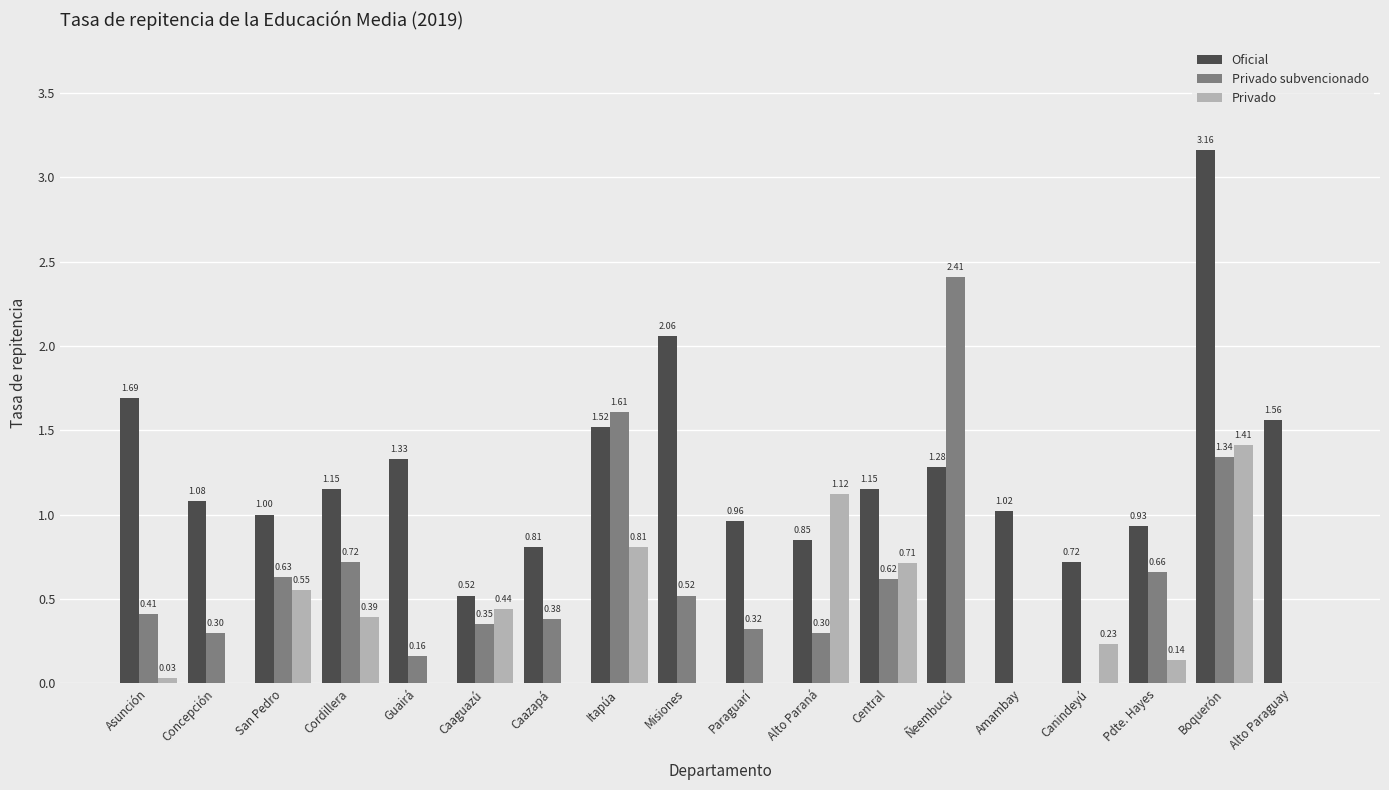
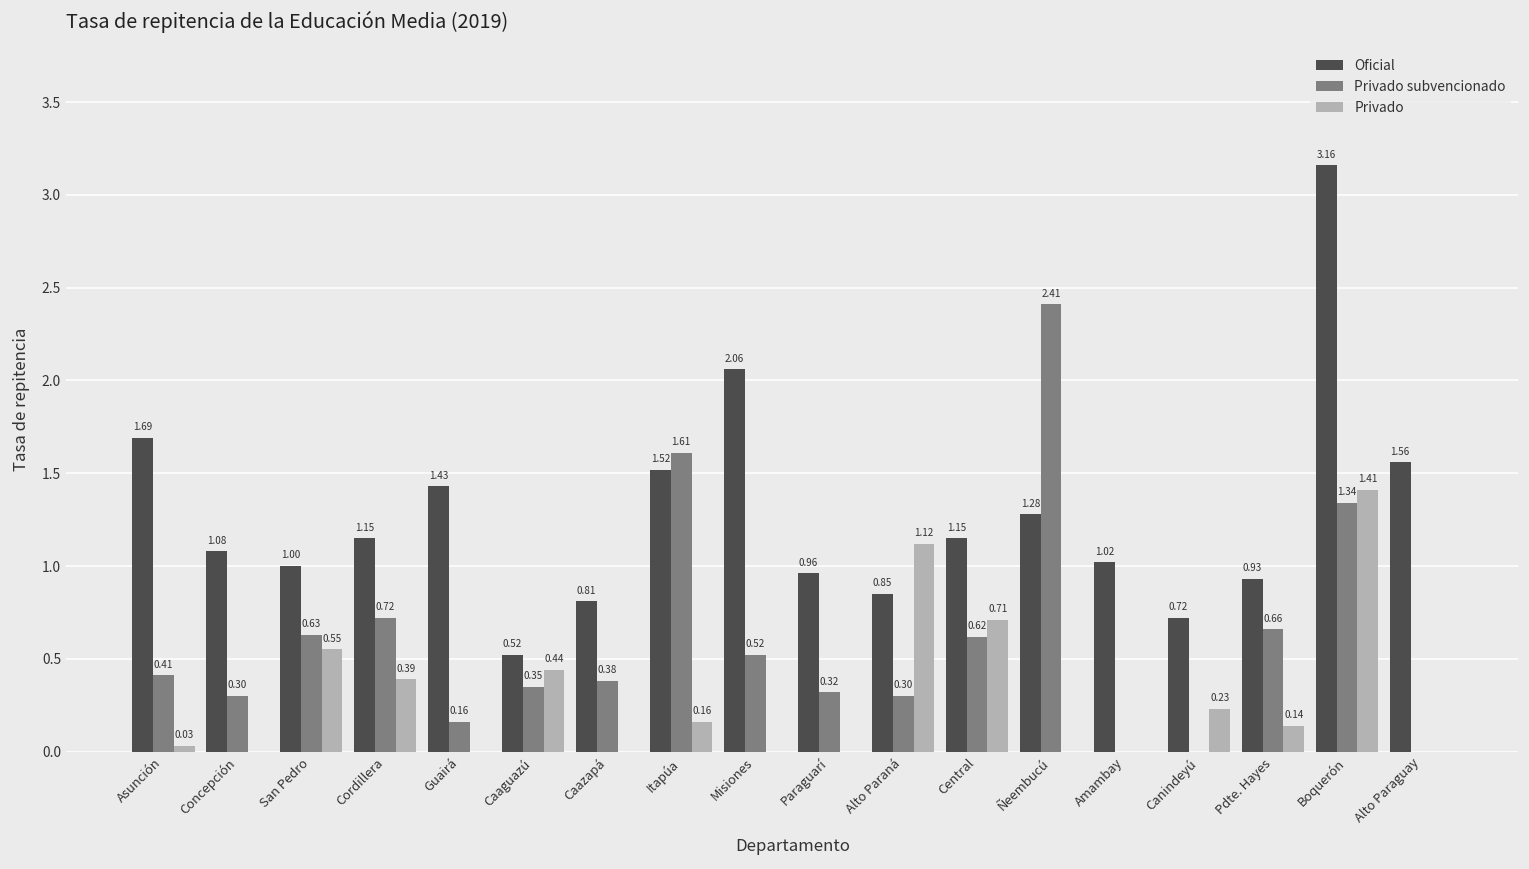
  {
    "Oficial": {
      "Asunción": 1.69,
      "Concepción": 1.08,
      "San Pedro": 1.00,
      "Cordillera": 1.15,
-     "Guairá": 1.33,
+     "Guairá": 1.43,
      "Caaguazú": 0.52,
      "Caazapá": 0.81,
      "Itapúa": 1.52,
      "Misiones": 2.06,
      "Paraguarí": 0.96,
      "Alto Paraná": 0.85,
      "Central": 1.15,
      "Ñeembucú": 1.28,
      "Amambay": 1.02,
      "Canindeyú": 0.72,
      "Pdte. Hayes": 0.93,
      "Boquerón": 3.16,
      "Alto Paraguay": 1.56
    },
    "Privado subvencionado": {
      "Asunción": 0.41,
      "Concepción": 0.30,
      "San Pedro": 0.63,
      "Cordillera": 0.72,
      "Guairá": 0.16,
      "Caaguazú": 0.35,
      "Caazapá": 0.38,
      "Itapúa": 1.61,
      "Misiones": 0.52,
      "Paraguarí": 0.32,
      "Alto Paraná": 0.30,
      "Central": 0.62,
      "Ñeembucú": 2.41,
      "Pdte. Hayes": 0.66,
      "Boquerón": 1.34
    },
    "Privado": {
      "Asunción": 0.03,
      "San Pedro": 0.55,
      "Cordillera": 0.39,
      "Caaguazú": 0.44,
-     "Itapúa": 0.81,
+     "Itapúa": 0.16,
      "Alto Paraná": 1.12,
      "Central": 0.71,
      "Canindeyú": 0.23,
      "Pdte. Hayes": 0.14,
      "Boquerón": 1.41
    }
  }
